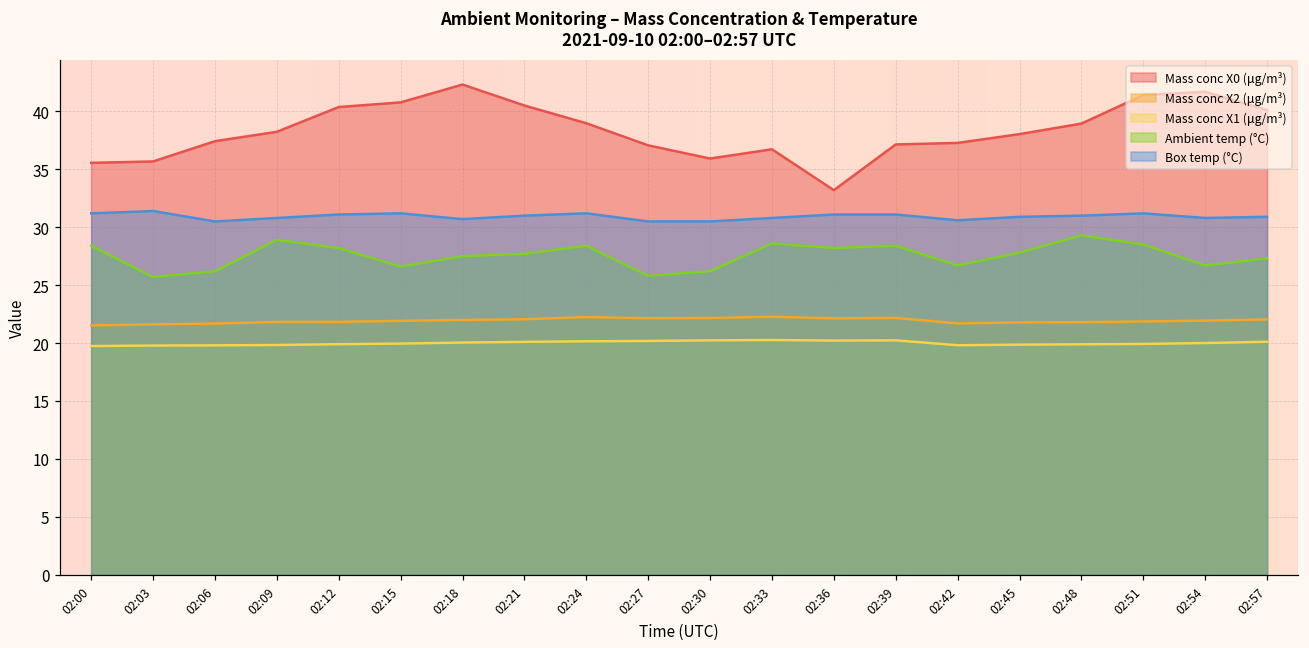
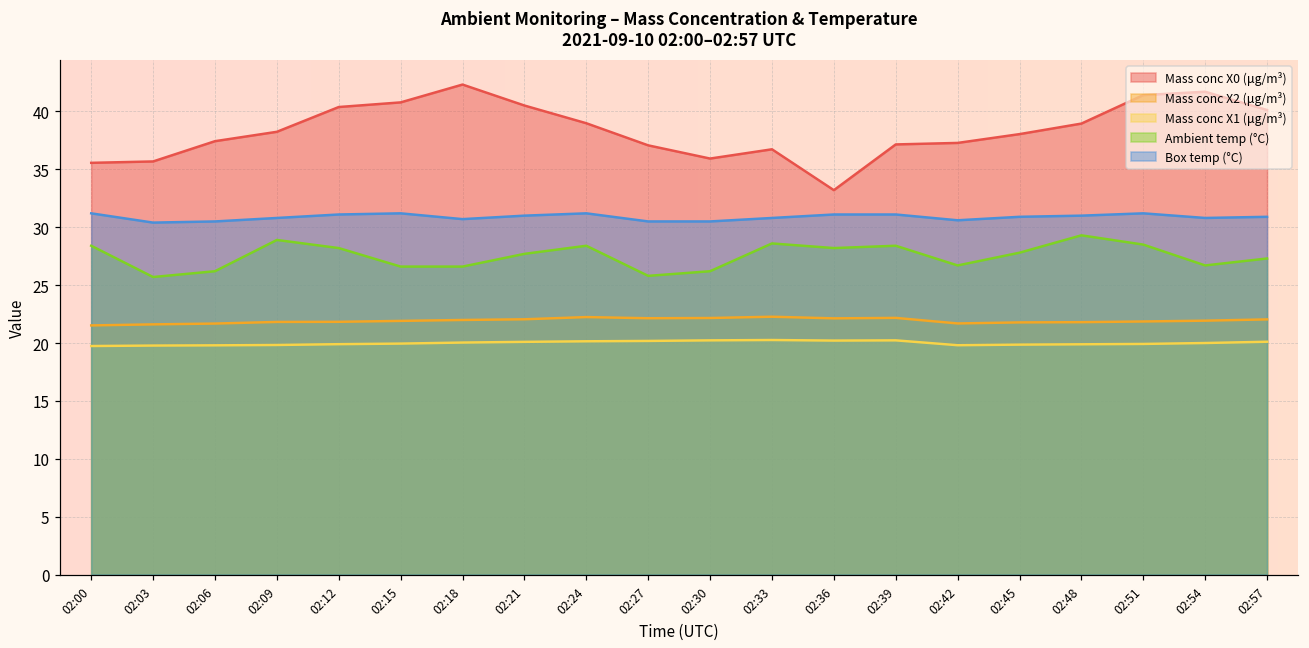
  {
    "Mass conc X0 (μg/m³)": {
      "02:00": 35.6,
      "02:03": 35.7,
      "02:06": 37.4,
      "02:09": 38.2,
      "02:12": 40.4,
      "02:15": 40.8,
      "02:18": 42.3,
      "02:21": 40.5,
      "02:24": 39.0,
      "02:27": 37.1,
      "02:30": 35.9,
      "02:33": 36.7,
      "02:36": 33.2,
      "02:39": 37.2,
      "02:42": 37.3,
      "02:45": 38.0,
      "02:48": 39.0
    },
    "Ambient temp (°C)": {
      "02:00": 28.4,
      "02:03": 25.7,
      "02:06": 26.2,
      "02:09": 28.9,
      "02:12": 28.2,
      "02:15": 26.6,
-     "02:18": 27.5,
+     "02:18": 26.6,
      "02:21": 27.7,
      "02:24": 28.4,
      "02:27": 25.8,
      "02:30": 26.2,
      "02:33": 28.6,
      "02:36": 28.2,
      "02:39": 28.4,
      "02:42": 26.7,
      "02:45": 27.8,
      "02:48": 29.3,
      "02:51": 28.5,
      "02:54": 26.7,
      "02:57": 27.3
    },
    "Box temp (°C)": {
      "02:00": 31.2,
-     "02:03": 31.4,
+     "02:03": 30.4,
      "02:06": 30.5,
      "02:09": 30.8,
      "02:12": 31.1,
      "02:15": 31.2,
      "02:18": 30.7,
      "02:21": 31.0,
      "02:24": 31.2,
      "02:27": 30.5,
      "02:30": 30.5,
      "02:33": 30.8,
      "02:36": 31.1,
      "02:39": 31.1,
      "02:42": 30.6,
      "02:45": 30.9,
      "02:48": 31.0,
      "02:51": 31.2,
      "02:54": 30.8,
      "02:57": 30.9
    }
  }
